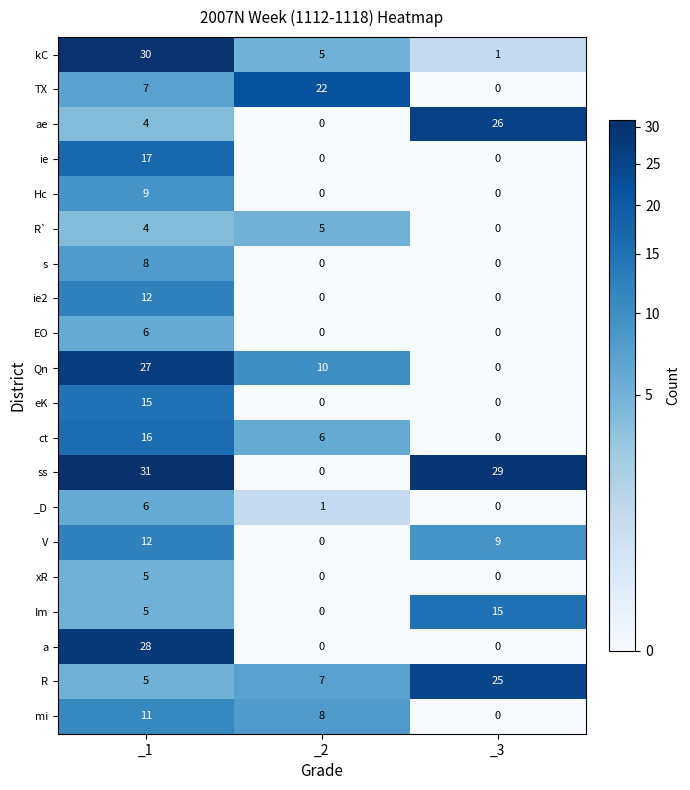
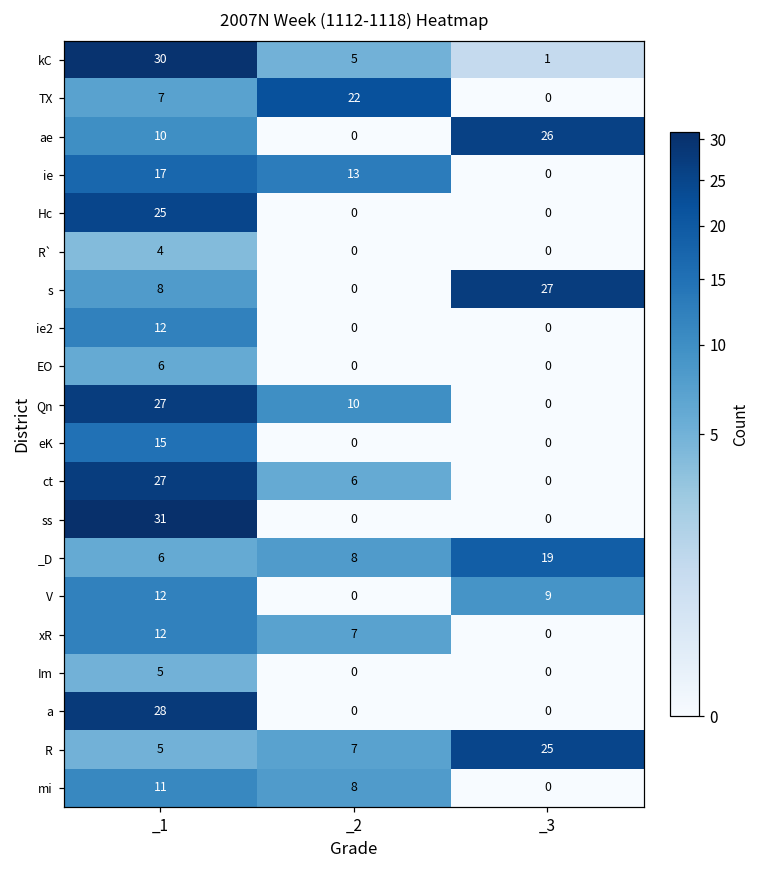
  {
    "kC": {
      "_1": 30,
      "_2": 5,
      "_3": 1
    },
    "TX": {
      "_1": 7,
      "_2": 22,
      "_3": 0
    },
    "ae": {
-     "_1": 4,
+     "_1": 10,
      "_2": 0,
      "_3": 26
    },
    "ie": {
      "_1": 17,
-     "_2": 0,
+     "_2": 13,
      "_3": 0
    },
    "Hc": {
-     "_1": 9,
+     "_1": 25,
      "_2": 0,
      "_3": 0
    },
    "R`": {
      "_1": 4,
-     "_2": 5,
+     "_2": 0,
      "_3": 0
    },
    "s": {
      "_1": 8,
      "_2": 0,
-     "_3": 0
+     "_3": 27
    },
    "ie2": {
      "_1": 12,
      "_2": 0,
      "_3": 0
    },
    "EO": {
      "_1": 6,
      "_2": 0,
      "_3": 0
    },
    "Qn": {
      "_1": 27,
      "_2": 10,
      "_3": 0
    },
    "eK": {
      "_1": 15,
      "_2": 0,
      "_3": 0
    },
    "ct": {
-     "_1": 16,
+     "_1": 27,
      "_2": 6,
      "_3": 0
    },
    "ss": {
      "_1": 31,
      "_2": 0,
-     "_3": 29
+     "_3": 0
    },
    "_D": {
      "_1": 6,
-     "_2": 1,
-     "_3": 0
+     "_2": 8,
+     "_3": 19
    },
    "V": {
      "_1": 12,
      "_2": 0,
      "_3": 9
    },
    "xR": {
-     "_1": 5,
-     "_2": 0,
+     "_1": 12,
+     "_2": 7,
      "_3": 0
    },
    "Im": {
      "_1": 5,
      "_2": 0,
-     "_3": 15
+     "_3": 0
    },
    "a": {
      "_1": 28,
      "_2": 0,
      "_3": 0
    },
    "R": {
      "_1": 5,
      "_2": 7,
      "_3": 25
    },
    "mi": {
      "_1": 11,
      "_2": 8,
      "_3": 0
    }
  }
